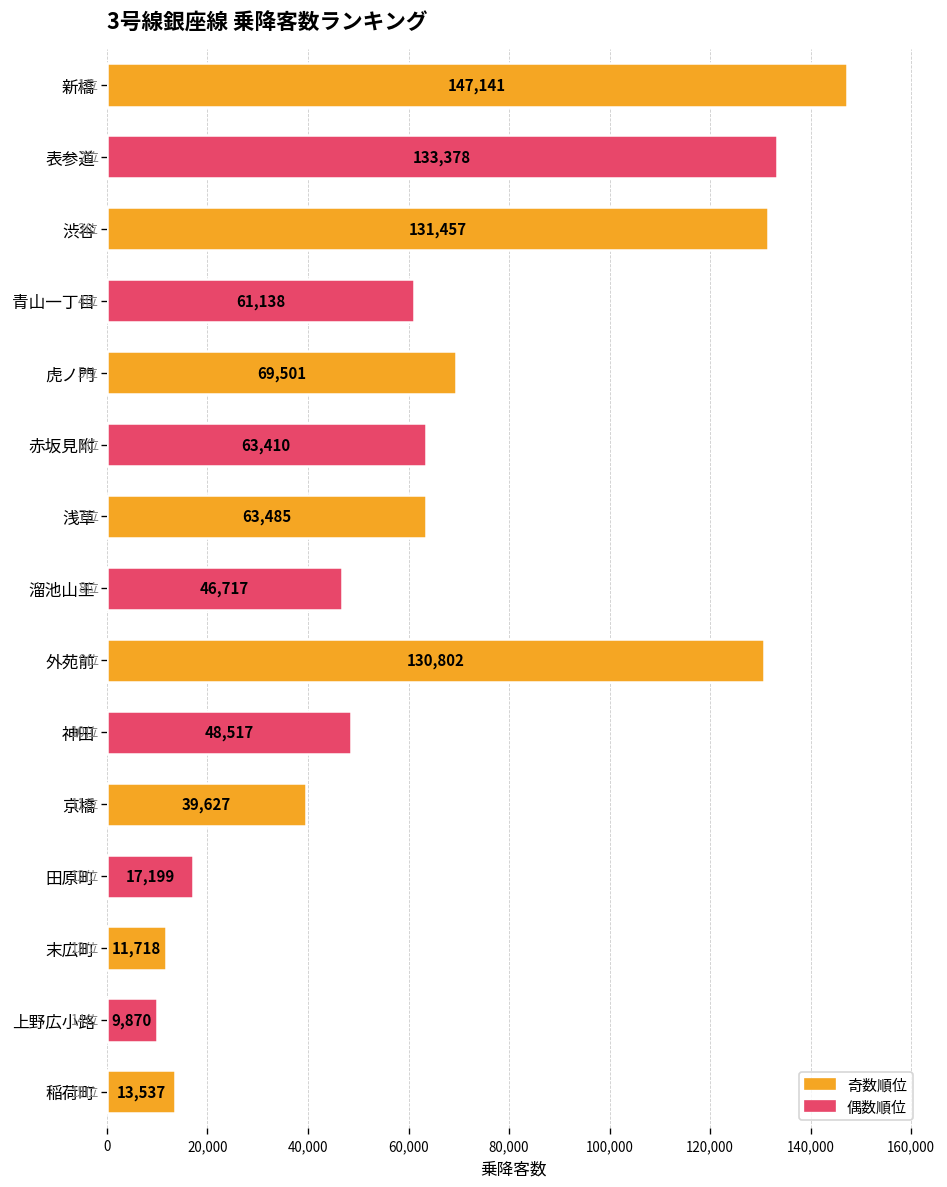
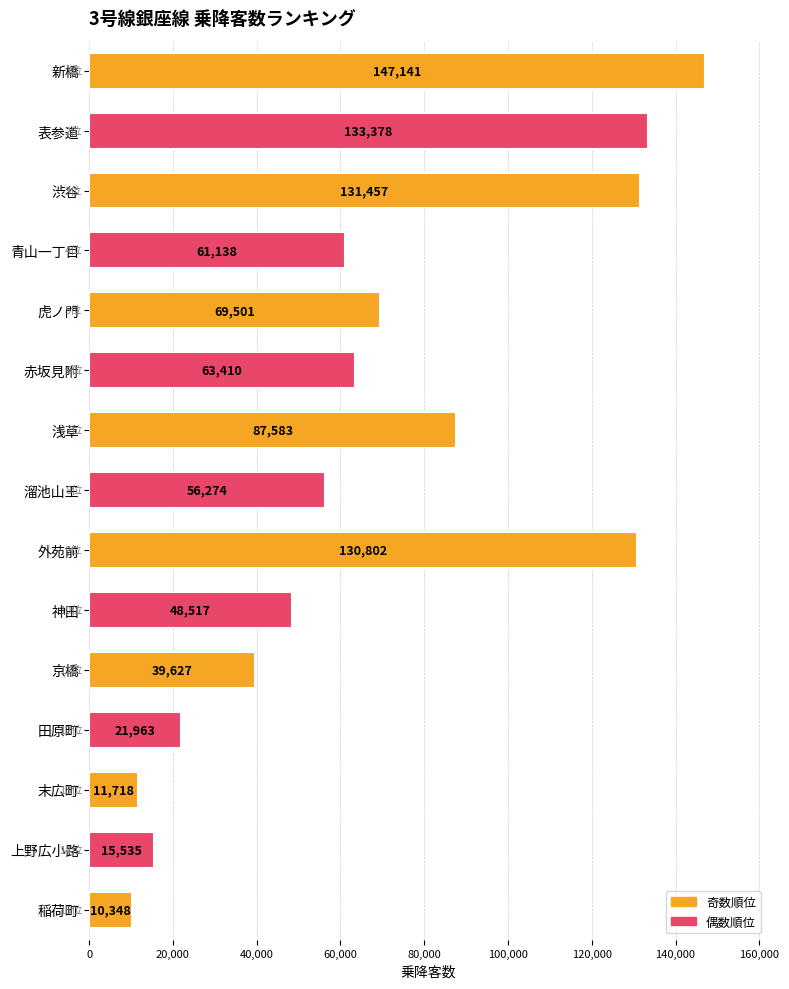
  {
    "新橋": "147,141",
    "表参道": "133,378",
    "渋谷": "131,457",
    "青山一丁目": "61,138",
    "虎ノ門": "69,501",
    "赤坂見附": "63,410",
-   "浅草": "63,485",
-   "溜池山王": "46,717",
+   "浅草": "87,583",
+   "溜池山王": "56,274",
    "外苑前": "130,802",
    "神田": "48,517",
    "京橋": "39,627",
-   "田原町": "17,199",
+   "田原町": "21,963",
    "末広町": "11,718",
-   "上野広小路": "9,870",
-   "稲荷町": "13,537"
+   "上野広小路": "15,535",
+   "稲荷町": "10,348"
  }
